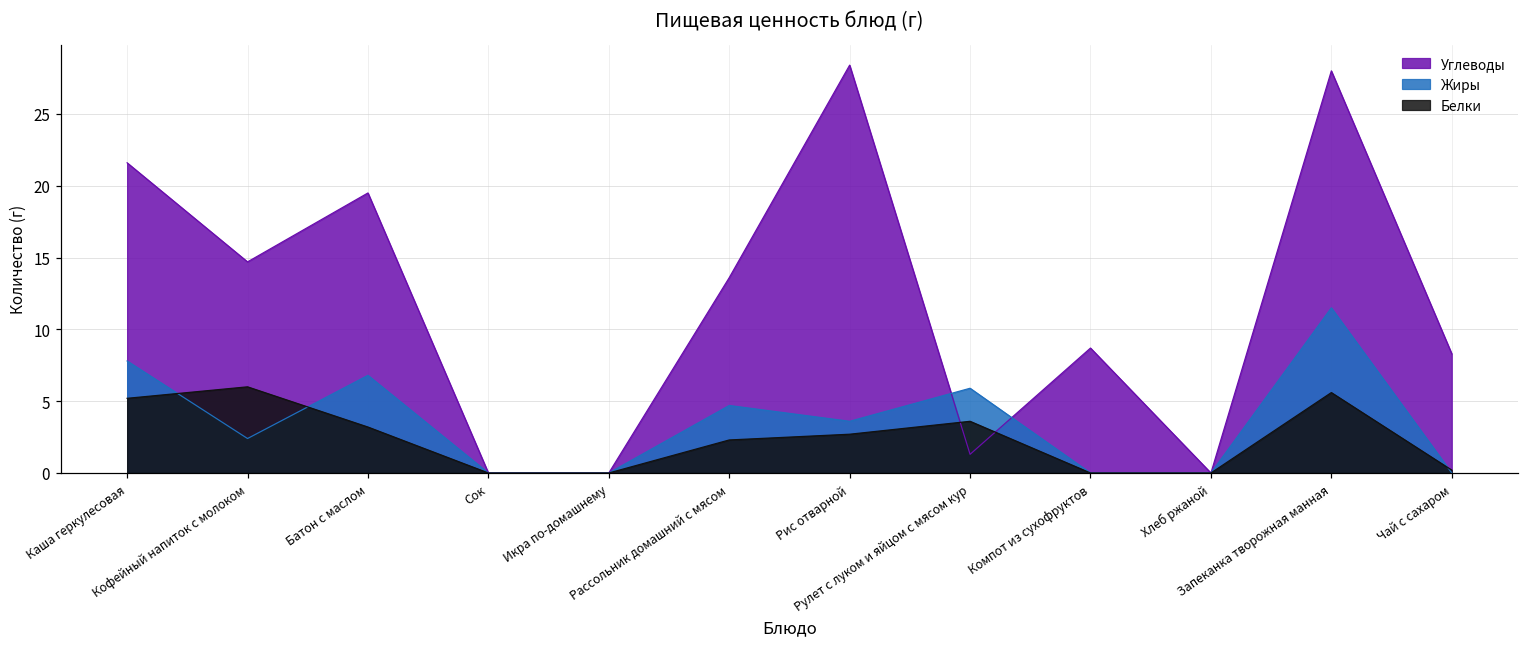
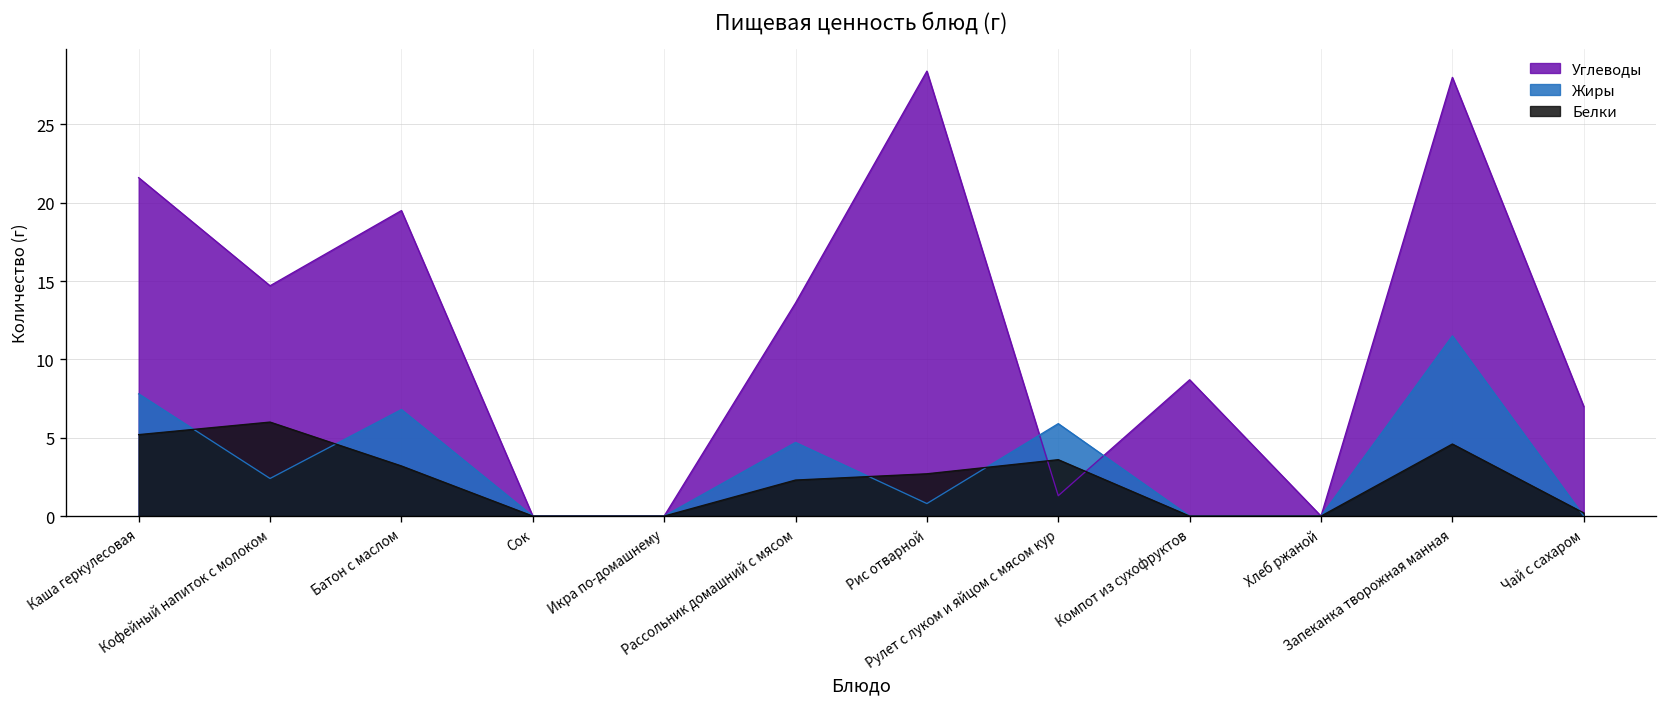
  {
    "Углеводы": {
      "Каша геркулесовая": 21.6,
      "Кофейный напиток с молоком": 14.7,
      "Батон с маслом": 19.5,
      "Рассольник домашний с мясом": 13.6,
      "Рис отварной": 28.4,
      "Рулет с луком и яйцом с мясом кур": 1.3,
      "Компот из сухофруктов": 8.7,
      "Запеканка творожная манная": 28.0,
-     "Чай с сахаром": 8.3
+     "Чай с сахаром": 7.0
    },
    "Жиры": {
      "Каша геркулесовая": 7.8,
      "Кофейный напиток с молоком": 2.4,
      "Батон с маслом": 6.8,
      "Рассольник домашний с мясом": 4.7,
-     "Рис отварной": 3.6,
+     "Рис отварной": 0.8,
      "Рулет с луком и яйцом с мясом кур": 5.9,
      "Запеканка творожная манная": 11.5,
      "Чай с сахаром": 0.0
    },
    "Белки": {
      "Каша геркулесовая": 5.2,
      "Кофейный напиток с молоком": 6.0,
      "Батон с маслом": 3.2,
      "Рассольник домашний с мясом": 2.3,
      "Рис отварной": 2.7,
      "Рулет с луком и яйцом с мясом кур": 3.6,
-     "Запеканка творожная манная": 5.6,
+     "Запеканка творожная манная": 4.6,
      "Чай с сахаром": 0.2
    }
  }
